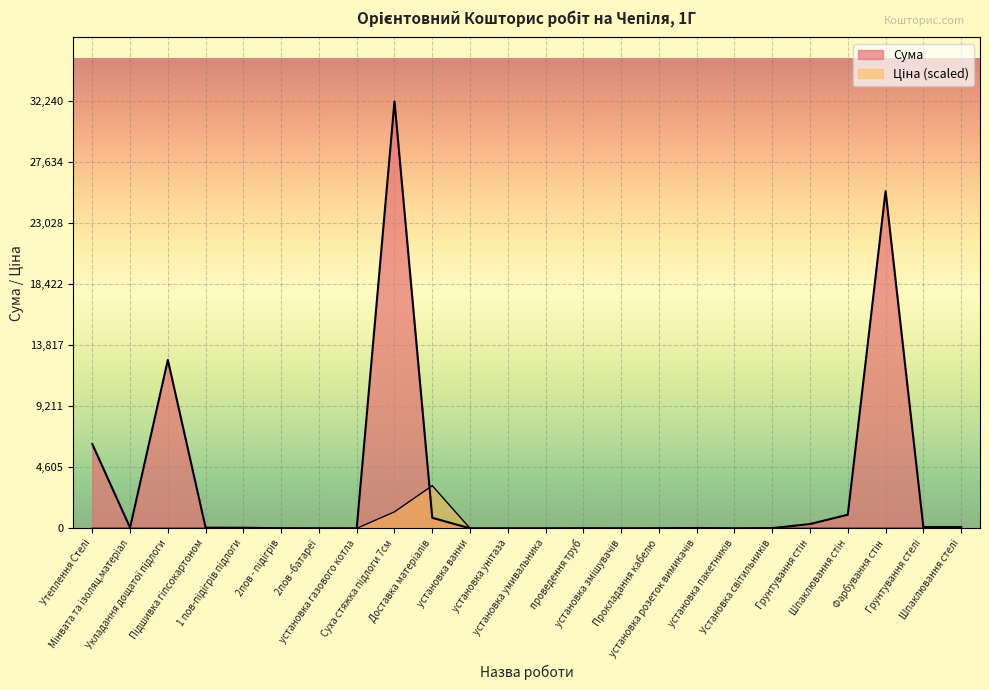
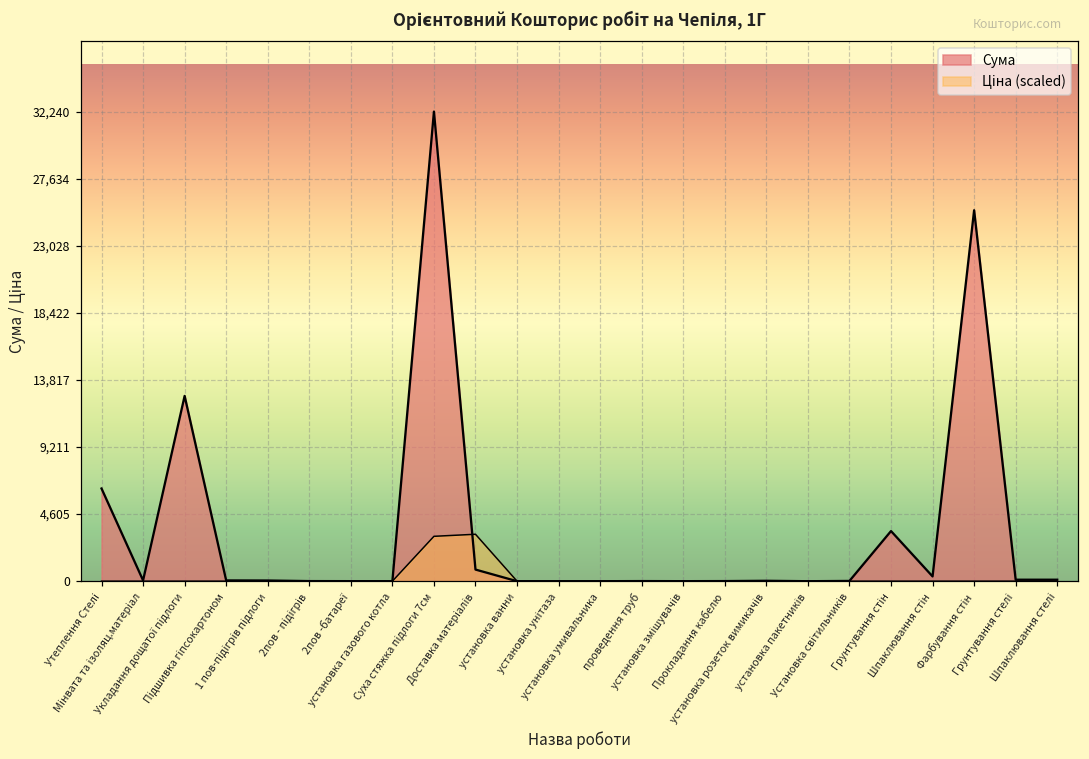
  {
    "Сума": {
      "Утеплення Стелі": "6,400",
      "Укладання дощатої підлоги": "12,700",
      "Суха стяжка підлоги 7см": "32,200",
      "Доставка матеріалів": "800",
-     "Грунтування стін": "300",
-     "Шпаклювання стін": "1,000",
+     "Грунтування стін": "3,400",
+     "Шпаклювання стін": "300",
      "Фарбування стін": "25,500"
    },
    "Ціна (scaled)": {
      "Утеплення Стелі": "0",
      "Укладання дощатої підлоги": "0",
-     "Суха стяжка підлоги 7см": "1,200",
+     "Суха стяжка підлоги 7см": "3,100",
      "Доставка матеріалів": "3,200",
      "Грунтування стін": "0",
      "Шпаклювання стін": "0",
      "Фарбування стін": "0"
    }
  }
